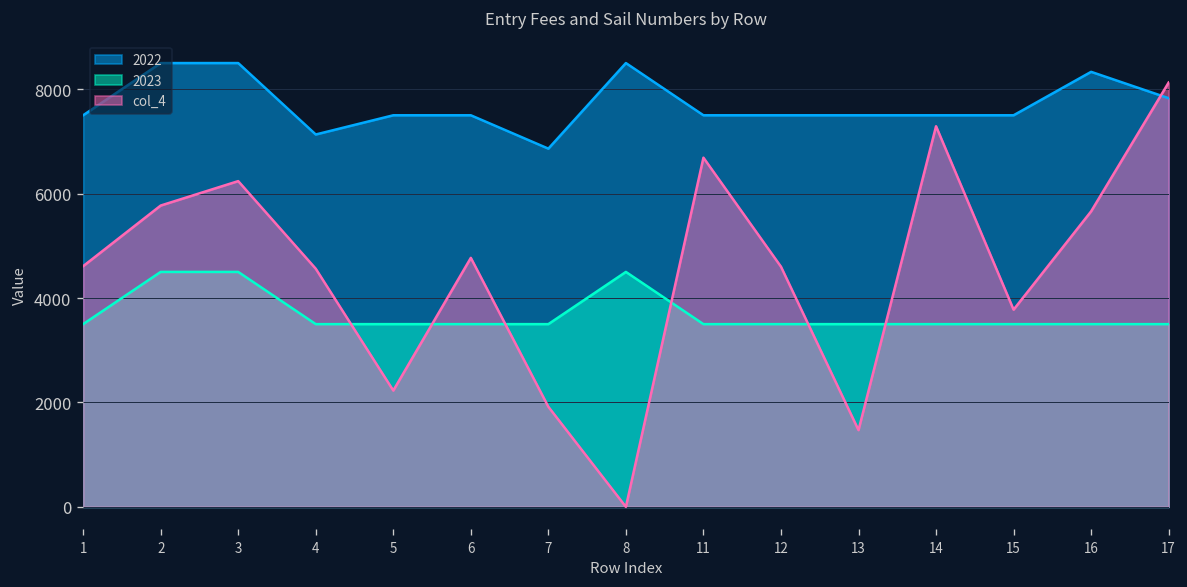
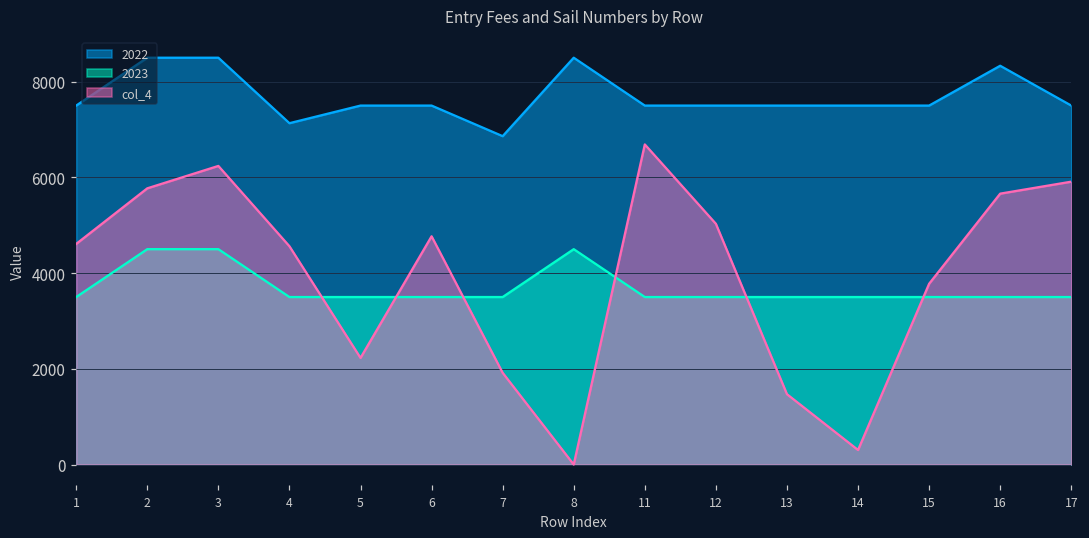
  {
    "2022": {
      "1": 7500,
      "3": 8500,
      "4": 7100,
      "5": 7500,
      "6": 7500,
      "7": 6900,
      "8": 8500,
      "11": 7500,
      "12": 7500,
      "13": 7500,
      "14": 7500,
      "15": 7500,
      "16": 8300,
-     "17": 7800
+     "17": 7500
    },
    "2023": {
      "1": 3500,
      "2": 4500,
      "3": 4500,
      "4": 3500,
      "5": 3500,
      "6": 3500,
      "7": 3500,
      "8": 4500,
      "11": 3500,
      "12": 3500,
      "13": 3500,
      "14": 3500,
      "15": 3500,
      "16": 3500,
      "17": 3500
    },
    "col_4": {
      "1": 4600,
      "2": 5800,
      "3": 6200,
      "4": 4600,
      "5": 2200,
      "6": 4800,
      "7": 1900,
      "8": 0,
      "11": 6700,
-     "12": 4600,
+     "12": 5000,
      "13": 1500,
-     "14": 7300,
+     "14": 300,
      "15": 3800,
      "16": 5700,
-     "17": 8100
+     "17": 5900
    }
  }
